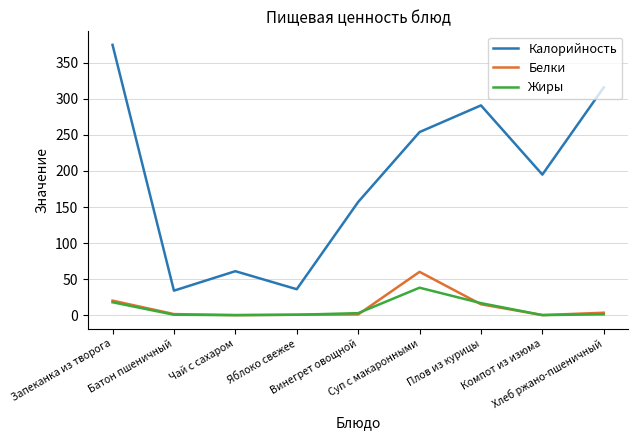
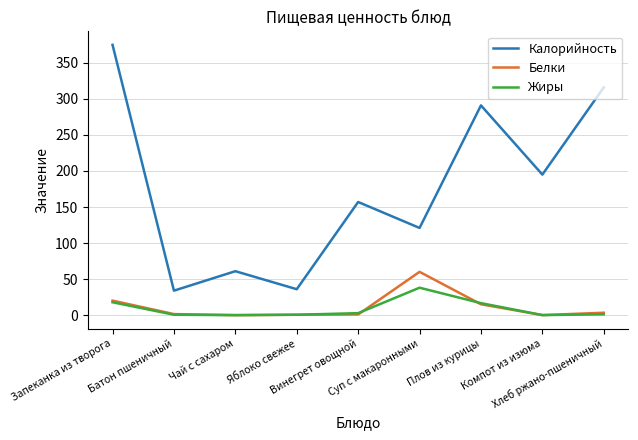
  {
    "Калорийность": {
      "Запеканка из творога": 380,
      "Батон пшеничный": 30,
      "Чай с сахаром": 60,
      "Яблоко свежее": 40,
      "Винегрет овощной": 160,
-     "Суп с макаронными": 250,
+     "Суп с макаронными": 120,
      "Плов из курицы": 290,
      "Компот из изюма": 200
    },
    "Белки": {
      "Суп с макаронными": 60
    },
    "Жиры": {
      "Суп с макаронными": 40
    }
  }
